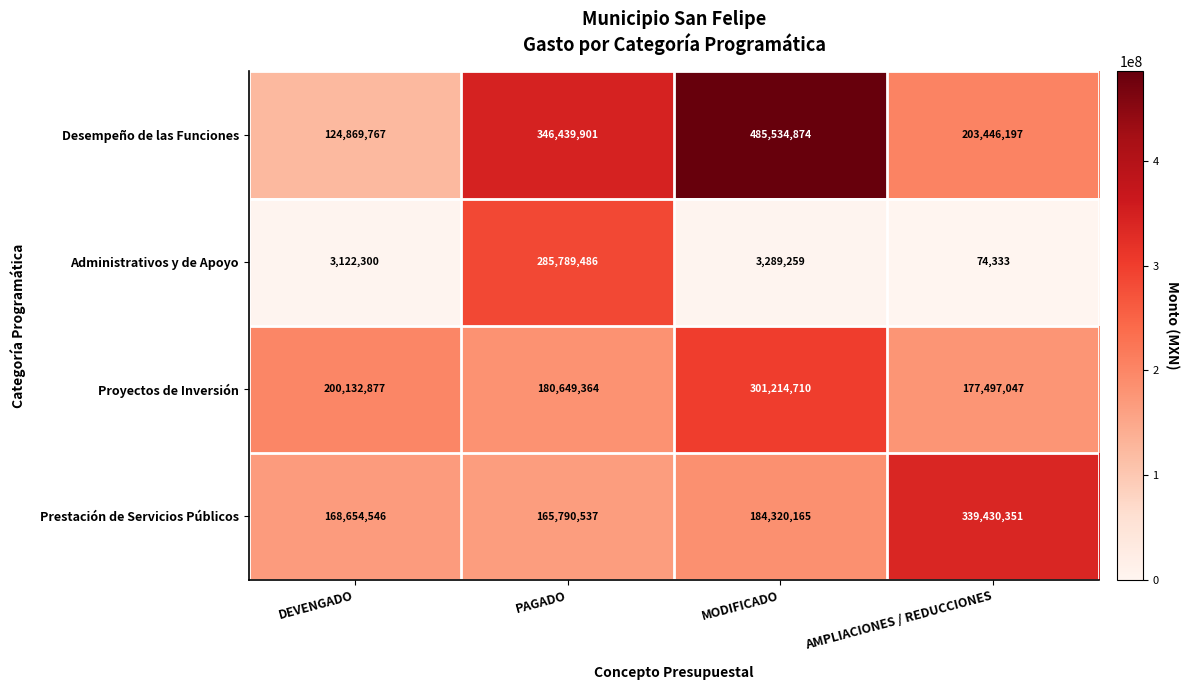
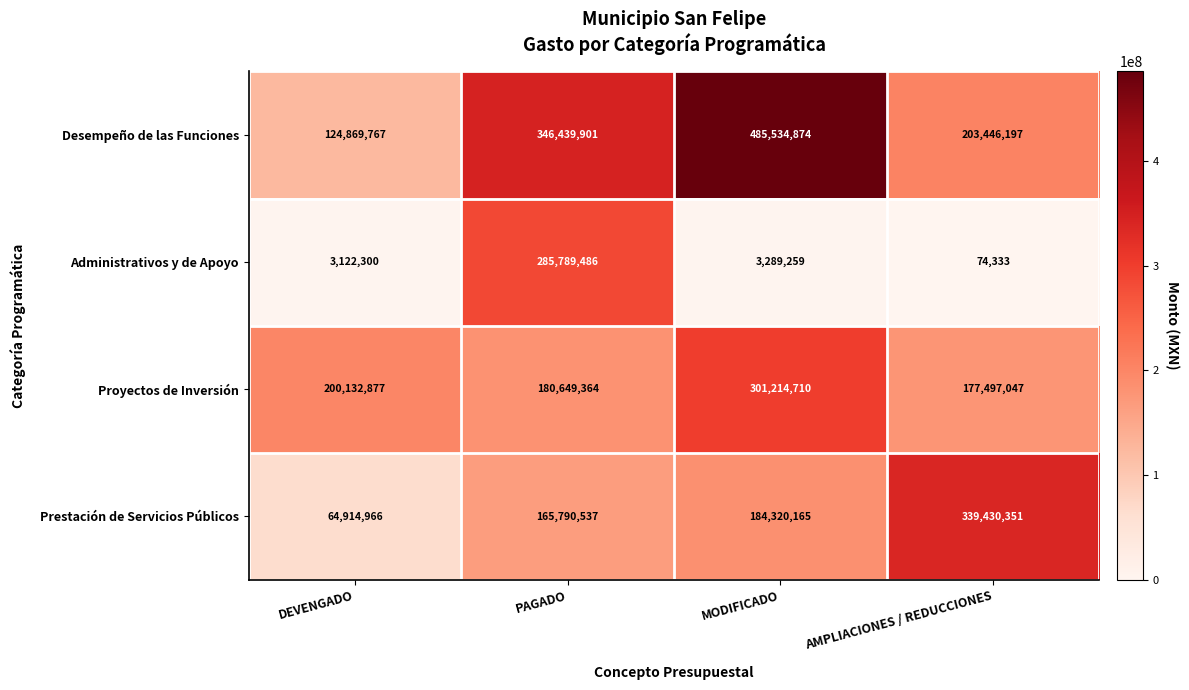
  {
    "Desempeño de las Funciones": {
      "DEVENGADO": "124,869,767",
      "PAGADO": "346,439,901",
      "MODIFICADO": "485,534,874",
      "AMPLIACIONES / REDUCCIONES": "203,446,197"
    },
    "Administrativos y de Apoyo": {
      "DEVENGADO": "3,122,300",
      "PAGADO": "285,789,486",
      "MODIFICADO": "3,289,259",
      "AMPLIACIONES / REDUCCIONES": "74,333"
    },
    "Proyectos de Inversión": {
      "DEVENGADO": "200,132,877",
      "PAGADO": "180,649,364",
      "MODIFICADO": "301,214,710",
      "AMPLIACIONES / REDUCCIONES": "177,497,047"
    },
    "Prestación de Servicios Públicos": {
-     "DEVENGADO": "168,654,546",
+     "DEVENGADO": "64,914,966",
      "PAGADO": "165,790,537",
      "MODIFICADO": "184,320,165",
      "AMPLIACIONES / REDUCCIONES": "339,430,351"
    }
  }
